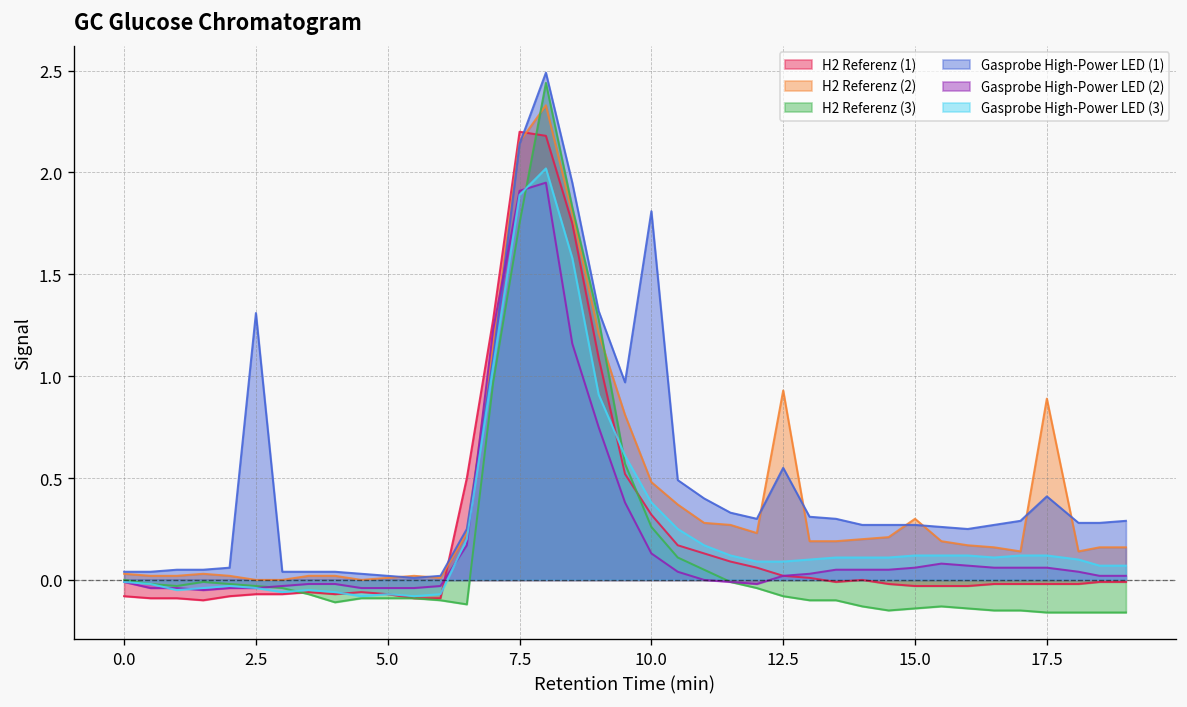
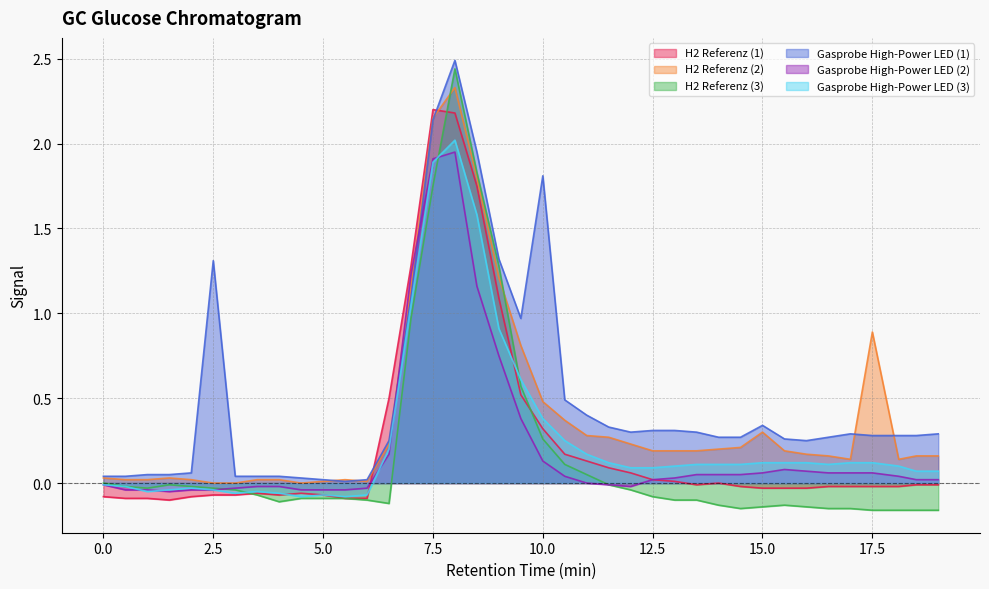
  {
    "H2 Referenz (2)": {
      "10.0": 0.48,
-     "12.5": 0.93,
+     "12.5": 0.19,
      "15.0": 0.30,
      "17.5": 0.89
    },
    "Gasprobe High-Power LED (1)": {
      "2.5": 1.31,
      "10.0": 1.81,
-     "12.5": 0.55,
-     "15.0": 0.27,
-     "17.5": 0.41
+     "12.5": 0.31,
+     "15.0": 0.34,
+     "17.5": 0.28
    }
  }
